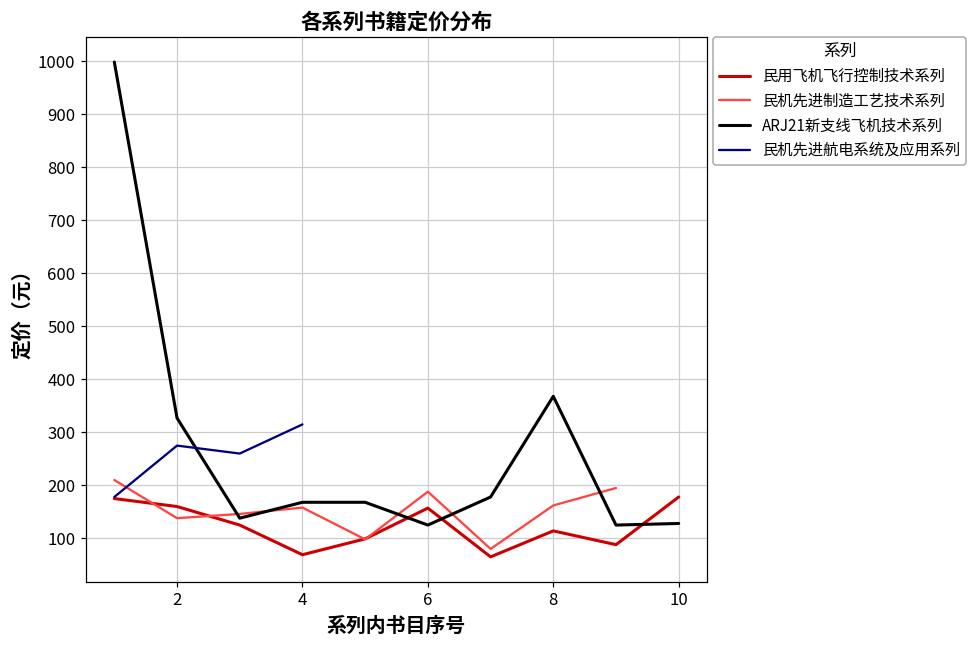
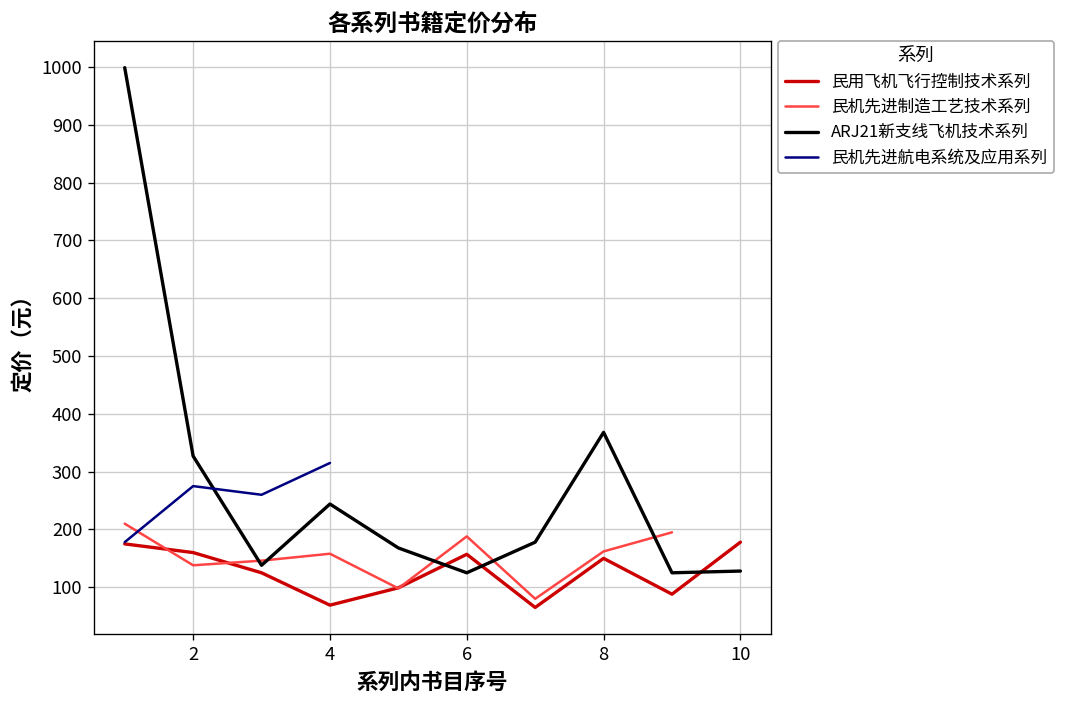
  {
    "民用飞机飞行控制技术系列": {
      "2": 160,
      "4": 70,
      "6": 160,
-     "8": 110,
+     "8": 150,
      "10": 180
    },
    "民机先进制造工艺技术系列": {
      "2": 140,
      "4": 160,
      "6": 190,
      "8": 160
    },
    "ARJ21新支线飞机技术系列": {
      "2": 330,
-     "4": 170,
+     "4": 240,
      "6": 130,
      "8": 370,
      "10": 130
    },
    "民机先进航电系统及应用系列": {
      "2": 280,
      "4": 320
    }
  }
